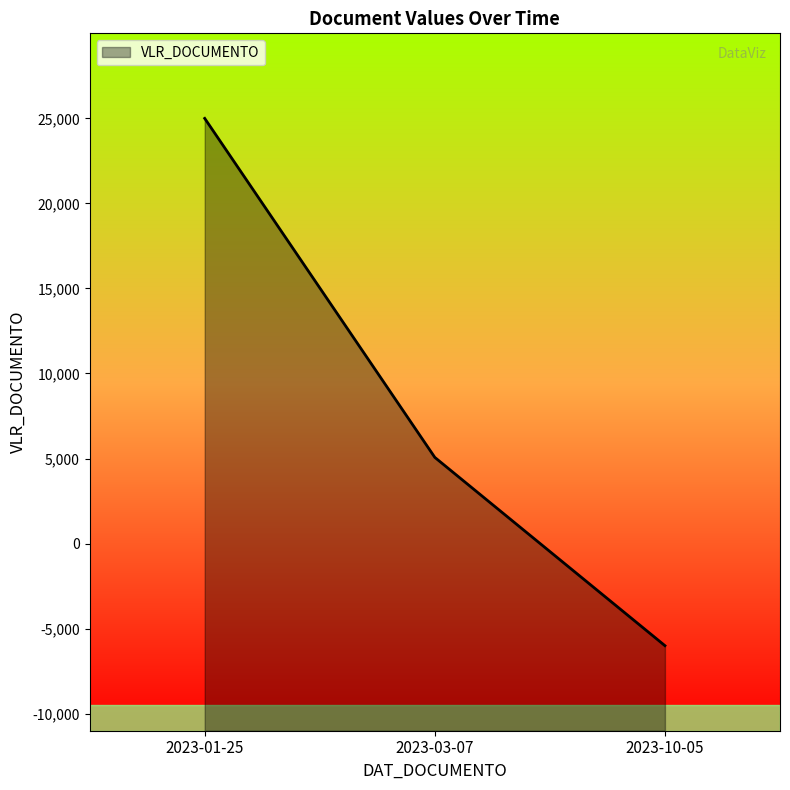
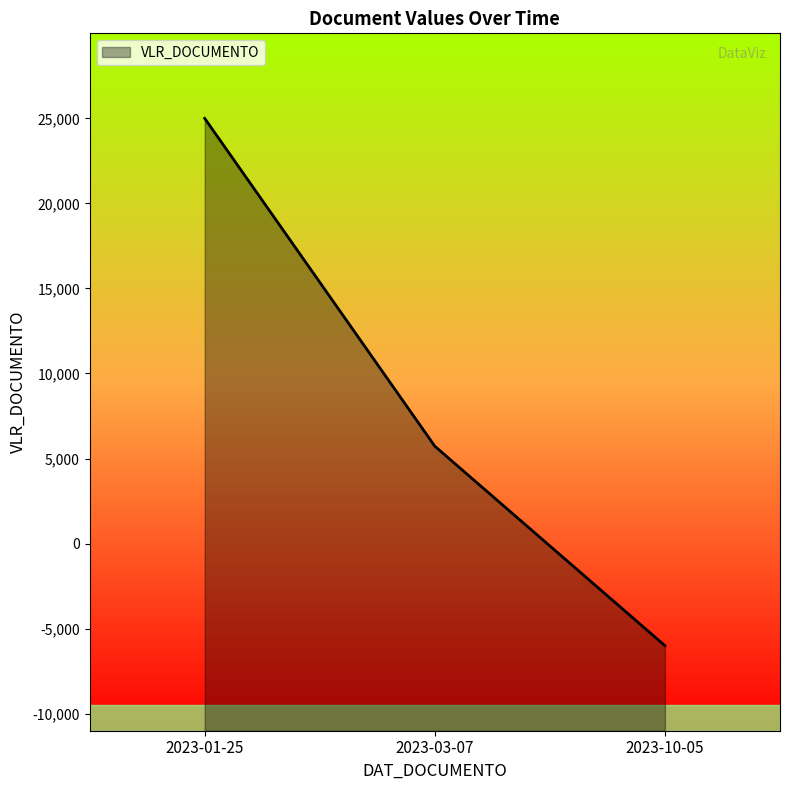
  {
    "2023-01-25": "25,000",
-   "2023-03-07": "5,100",
+   "2023-03-07": "5,700",
    "2023-10-05": "-6,000"
  }
